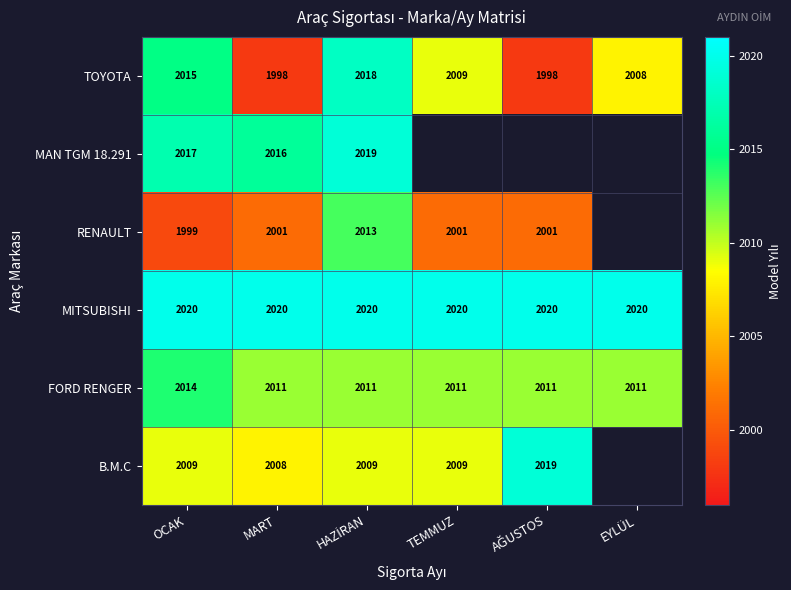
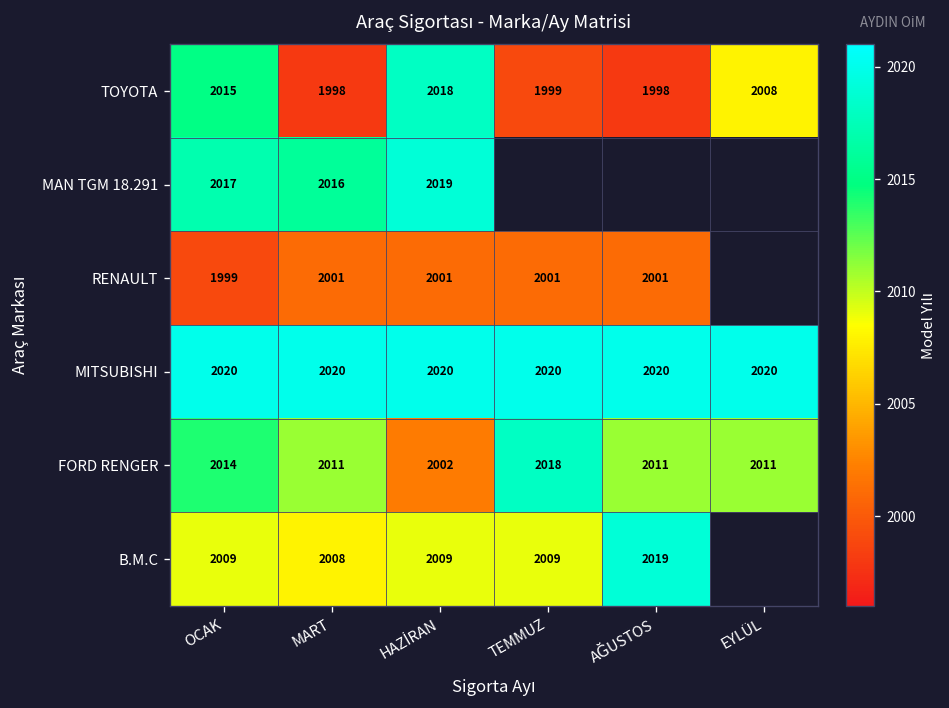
  {
    "TOYOTA": {
      "OCAK": 2015,
      "MART": 1998,
      "HAZİRAN": 2018,
-     "TEMMUZ": 2009,
+     "TEMMUZ": 1999,
      "AĞUSTOS": 1998,
      "EYLÜL": 2008
    },
    "MAN TGM 18.291": {
      "OCAK": 2017,
      "MART": 2016,
      "HAZİRAN": 2019
    },
    "RENAULT": {
      "OCAK": 1999,
      "MART": 2001,
-     "HAZİRAN": 2013,
+     "HAZİRAN": 2001,
      "TEMMUZ": 2001,
      "AĞUSTOS": 2001
    },
    "MITSUBISHI": {
      "OCAK": 2020,
      "MART": 2020,
      "HAZİRAN": 2020,
      "TEMMUZ": 2020,
      "AĞUSTOS": 2020,
      "EYLÜL": 2020
    },
    "FORD RENGER": {
      "OCAK": 2014,
      "MART": 2011,
-     "HAZİRAN": 2011,
-     "TEMMUZ": 2011,
+     "HAZİRAN": 2002,
+     "TEMMUZ": 2018,
      "AĞUSTOS": 2011,
      "EYLÜL": 2011
    },
    "B.M.C": {
      "OCAK": 2009,
      "MART": 2008,
      "HAZİRAN": 2009,
      "TEMMUZ": 2009,
      "AĞUSTOS": 2019
    }
  }
